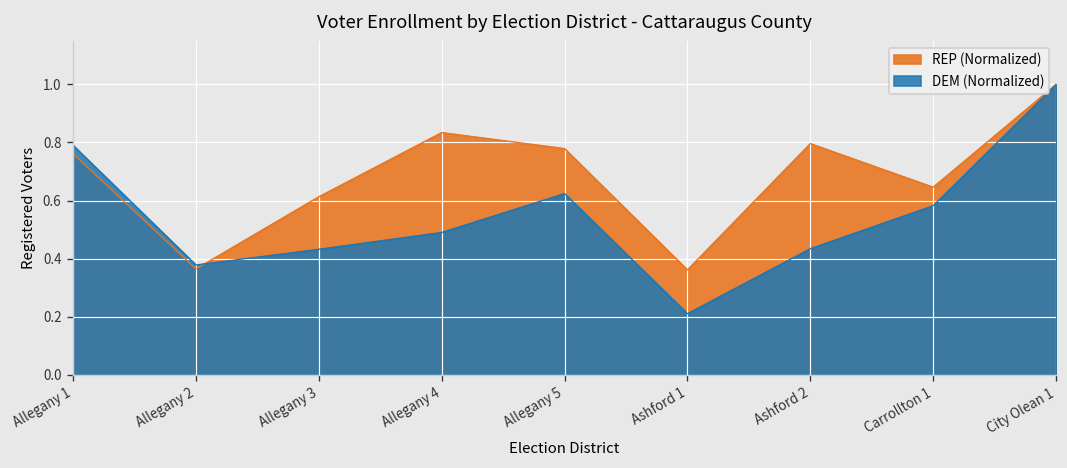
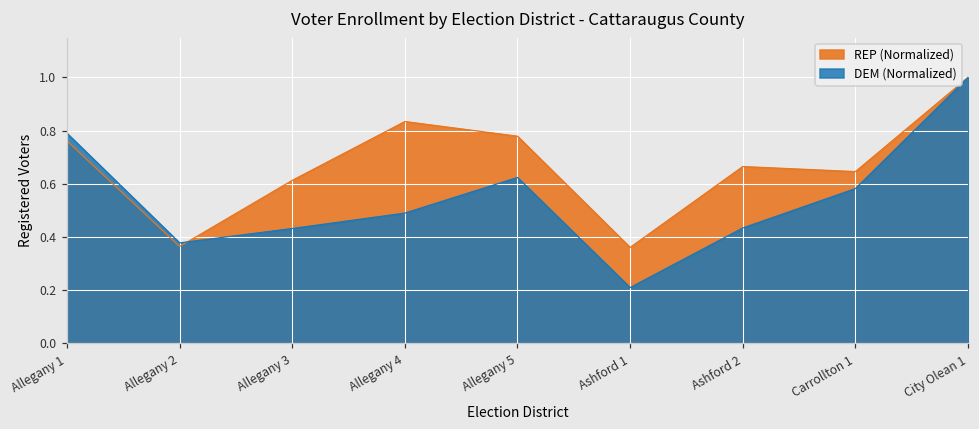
  {
    "REP (Normalized)": {
      "Allegany 1": 0.76,
      "Allegany 2": 0.36,
      "Allegany 3": 0.61,
      "Allegany 4": 0.83,
      "Allegany 5": 0.78,
      "Ashford 1": 0.36,
-     "Ashford 2": 0.80,
+     "Ashford 2": 0.66,
      "Carrollton 1": 0.65
    },
    "DEM (Normalized)": {
      "Allegany 1": 0.79,
      "Allegany 2": 0.38,
      "Allegany 3": 0.43,
      "Allegany 4": 0.49,
      "Allegany 5": 0.62,
      "Ashford 1": 0.21,
      "Ashford 2": 0.43,
      "Carrollton 1": 0.58
    }
  }
